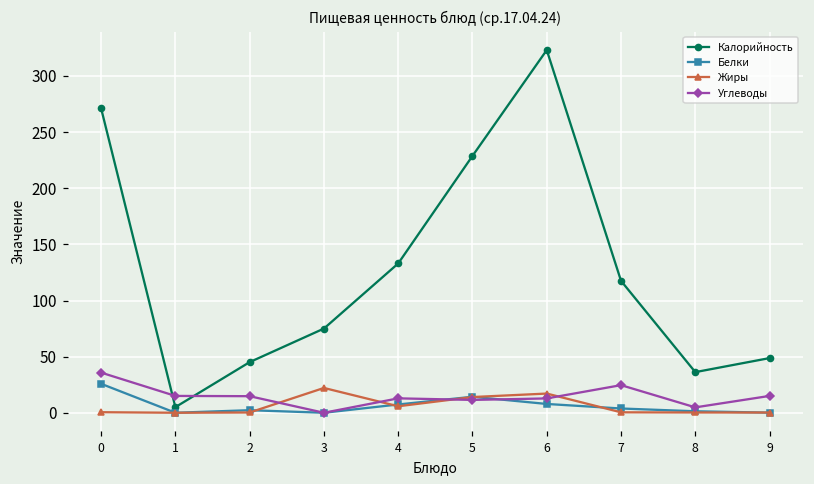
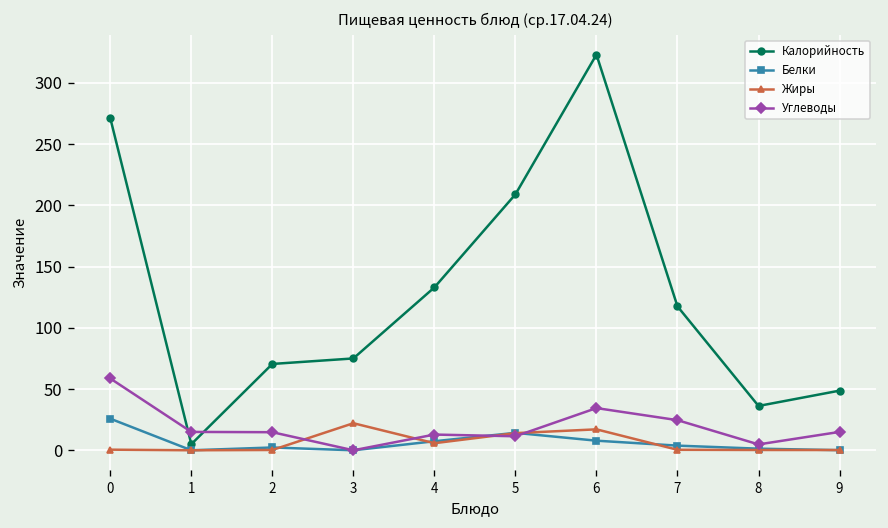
  {
    "Калорийность": {
      "0": 271,
      "1": 5,
-     "2": 45,
+     "2": 71,
      "3": 75,
      "4": 133,
-     "5": 229,
+     "5": 209,
      "6": 323,
      "7": 118,
      "8": 36,
      "9": 49
    },
    "Белки": {
      "0": 26,
      "6": 8,
      "7": 4
    },
    "Жиры": {
      "0": 1,
      "3": 22,
      "6": 17,
      "7": 0
    },
    "Углеводы": {
-     "0": 36,
+     "0": 59,
      "1": 15,
      "2": 15,
      "4": 13,
      "5": 11,
-     "6": 13,
+     "6": 34,
      "7": 25,
      "8": 5,
      "9": 15
    }
  }
